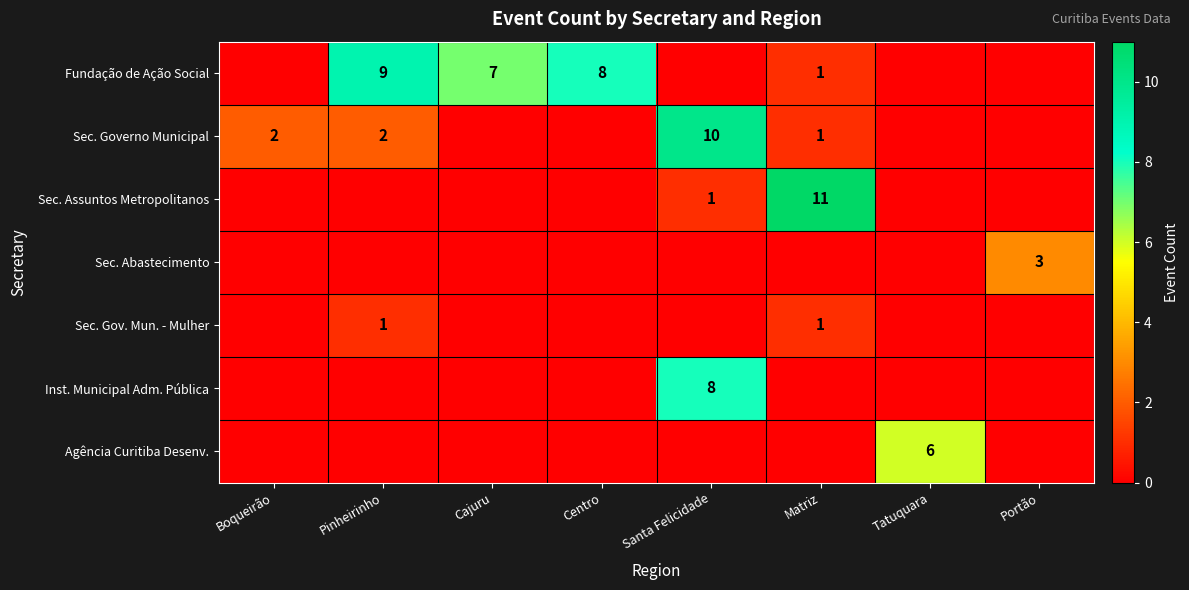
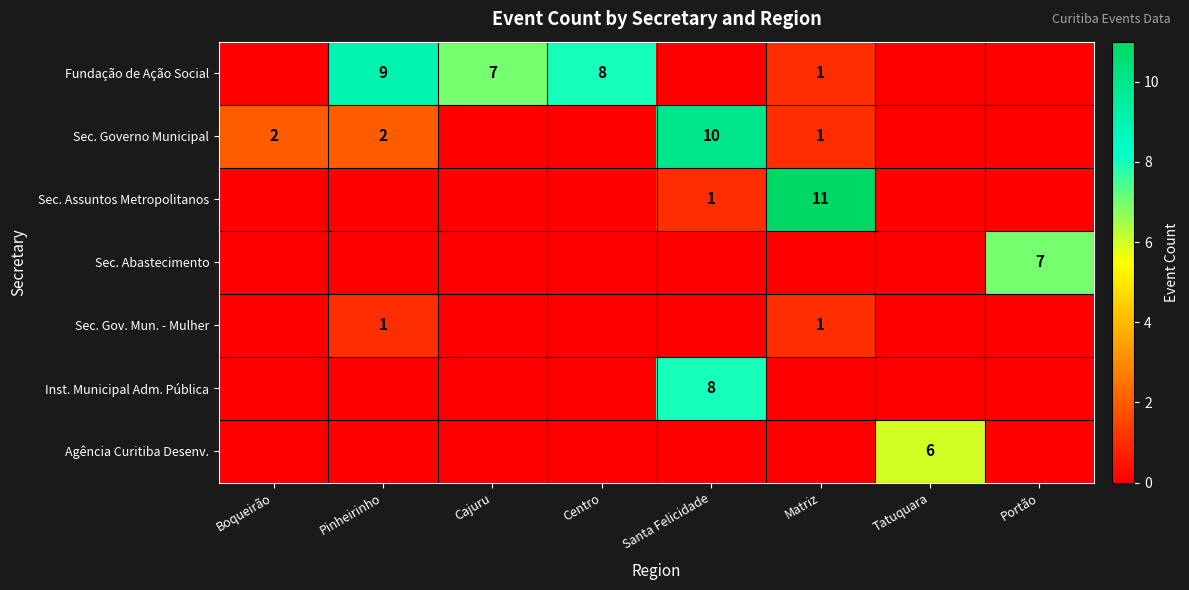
  {
    "Fundação de Ação Social": {
      "Pinheirinho": 9,
      "Cajuru": 7,
      "Centro": 8,
      "Matriz": 1
    },
    "Sec. Governo Municipal": {
      "Boqueirão": 2,
      "Pinheirinho": 2,
      "Santa Felicidade": 10,
      "Matriz": 1
    },
    "Sec. Assuntos Metropolitanos": {
      "Santa Felicidade": 1,
      "Matriz": 11
    },
    "Sec. Abastecimento": {
-     "Portão": 3
+     "Portão": 7
    },
    "Sec. Gov. Mun. - Mulher": {
      "Pinheirinho": 1,
      "Matriz": 1
    },
    "Inst. Municipal Adm. Pública": {
      "Santa Felicidade": 8
    },
    "Agência Curitiba Desenv.": {
      "Tatuquara": 6
    }
  }
